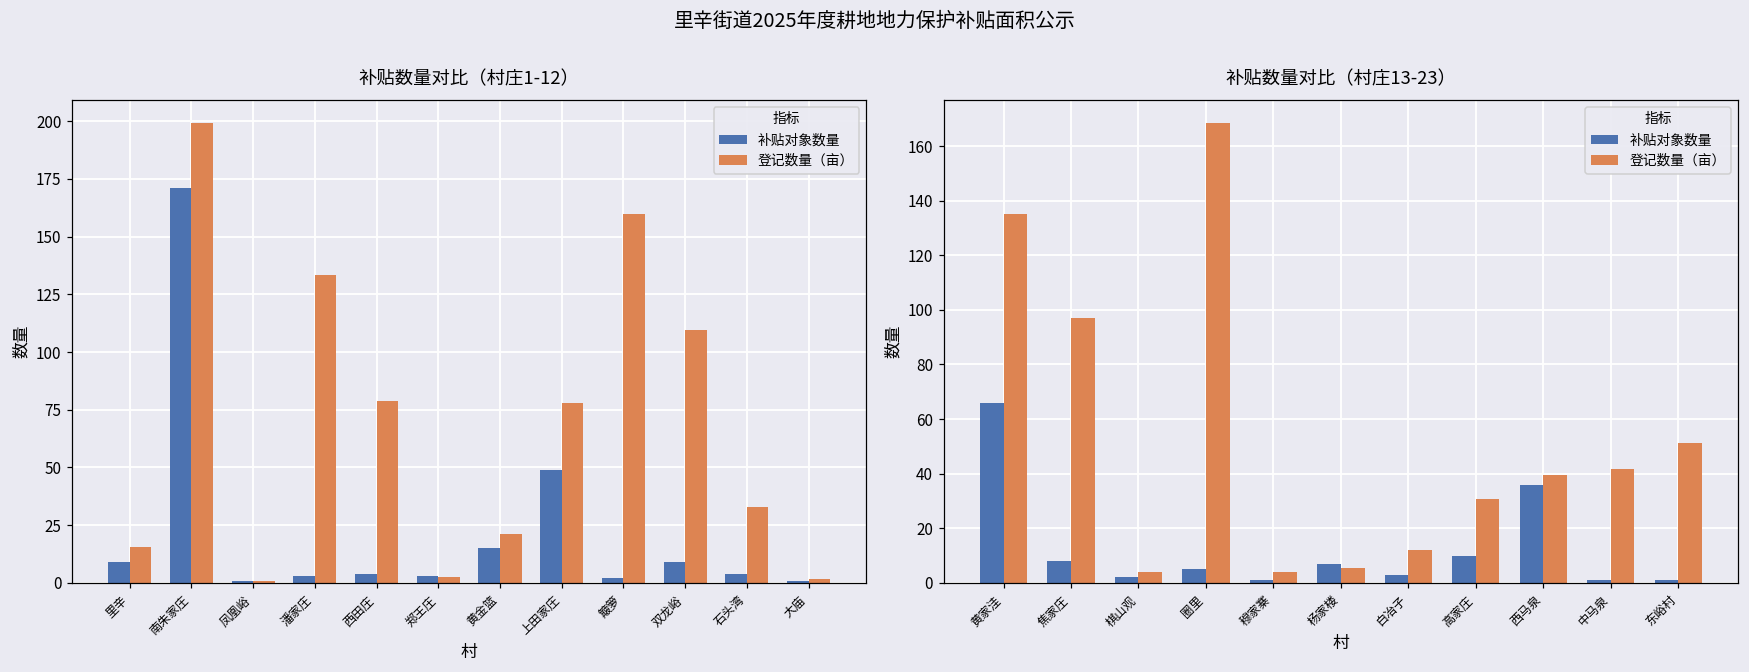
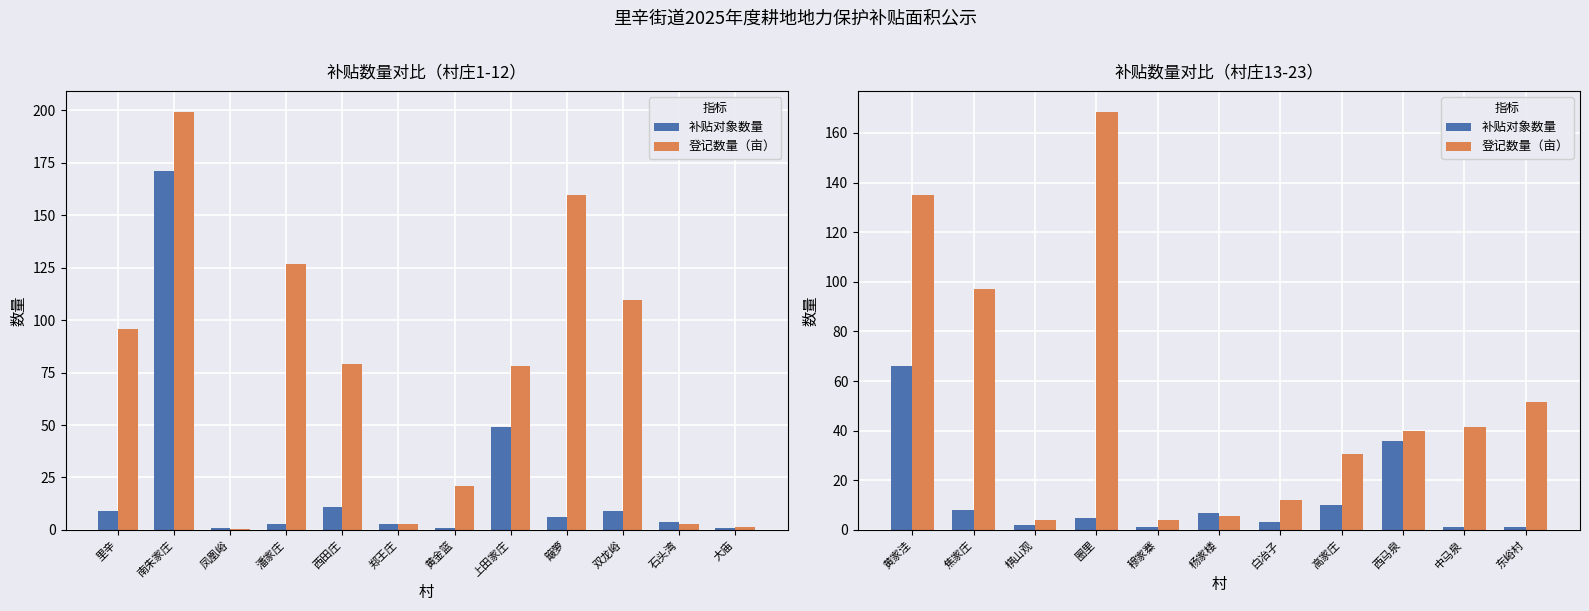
  {
    "补贴数量对比（村庄1-12）": {
      "补贴对象数量": {
        "里辛": 9,
        "南朱家庄": 171,
        "潘家庄": 3,
-       "西田庄": 4,
+       "西田庄": 11,
        "郑王庄": 3,
-       "黄金篮": 15,
+       "黄金篮": 1,
        "上田家庄": 49,
-       "簸箩": 2,
+       "簸箩": 6,
        "双龙峪": 9,
        "石头湾": 4
      },
      "登记数量（亩）": {
-       "里辛": 16,
+       "里辛": 96,
        "南朱家庄": 199,
-       "潘家庄": 134,
+       "潘家庄": 127,
        "西田庄": 79,
        "郑王庄": 3,
        "黄金篮": 21,
        "上田家庄": 78,
        "簸箩": 160,
        "双龙峪": 110,
-       "石头湾": 33,
+       "石头湾": 3,
        "大庙": 2
      }
    },
    "补贴数量对比（村庄13-23）": {
      "补贴对象数量": {
        "黄家洼": 66,
        "焦家庄": 8,
        "棋山观": 2,
        "圈里": 5,
        "杨家楼": 7,
        "白冶子": 3,
        "高家庄": 10,
        "西马泉": 36
      },
      "登记数量（亩）": {
        "黄家洼": 135,
        "焦家庄": 97,
        "棋山观": 4,
        "圈里": 169,
        "穆家寨": 4,
        "杨家楼": 6,
        "白冶子": 12,
        "高家庄": 31,
        "西马泉": 40,
        "中马泉": 42,
        "东峪村": 51
      }
    }
  }
